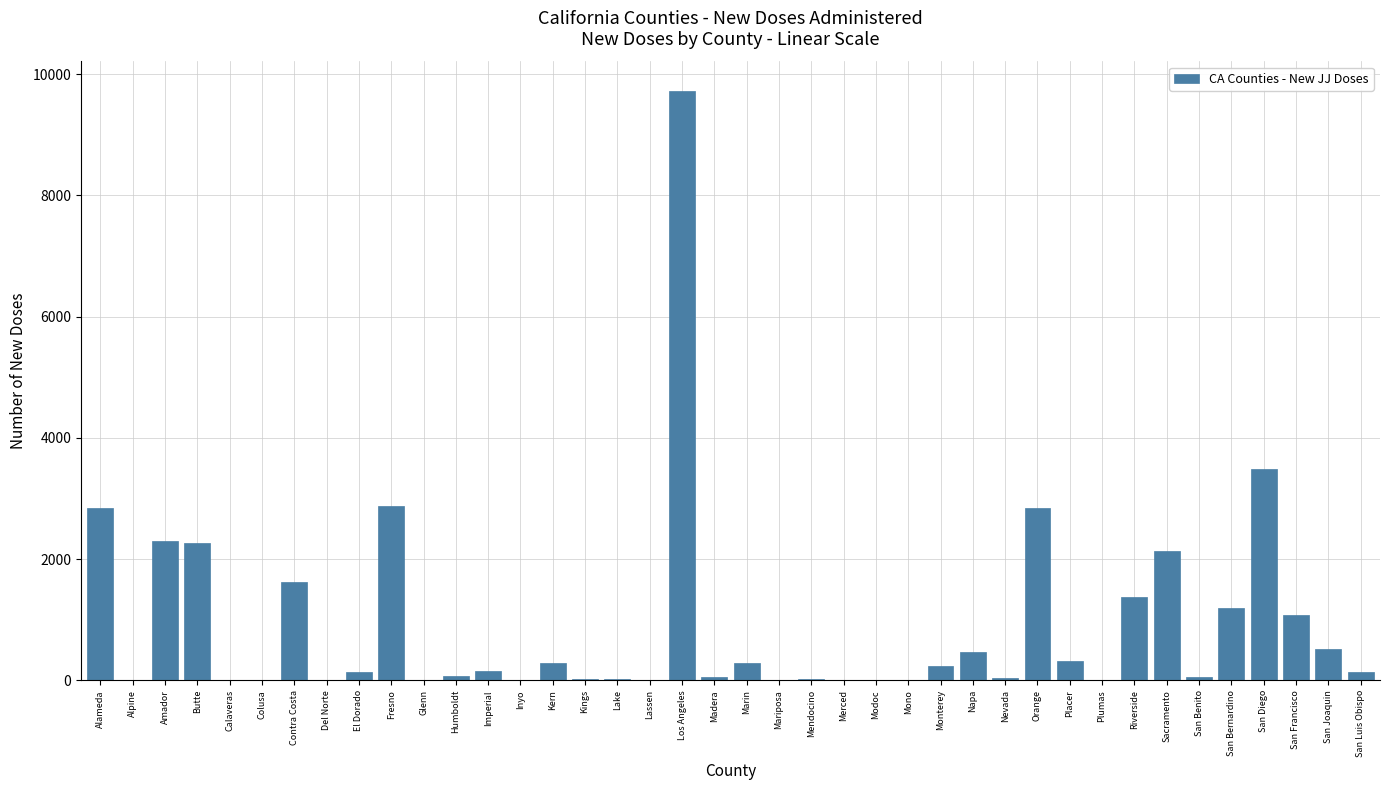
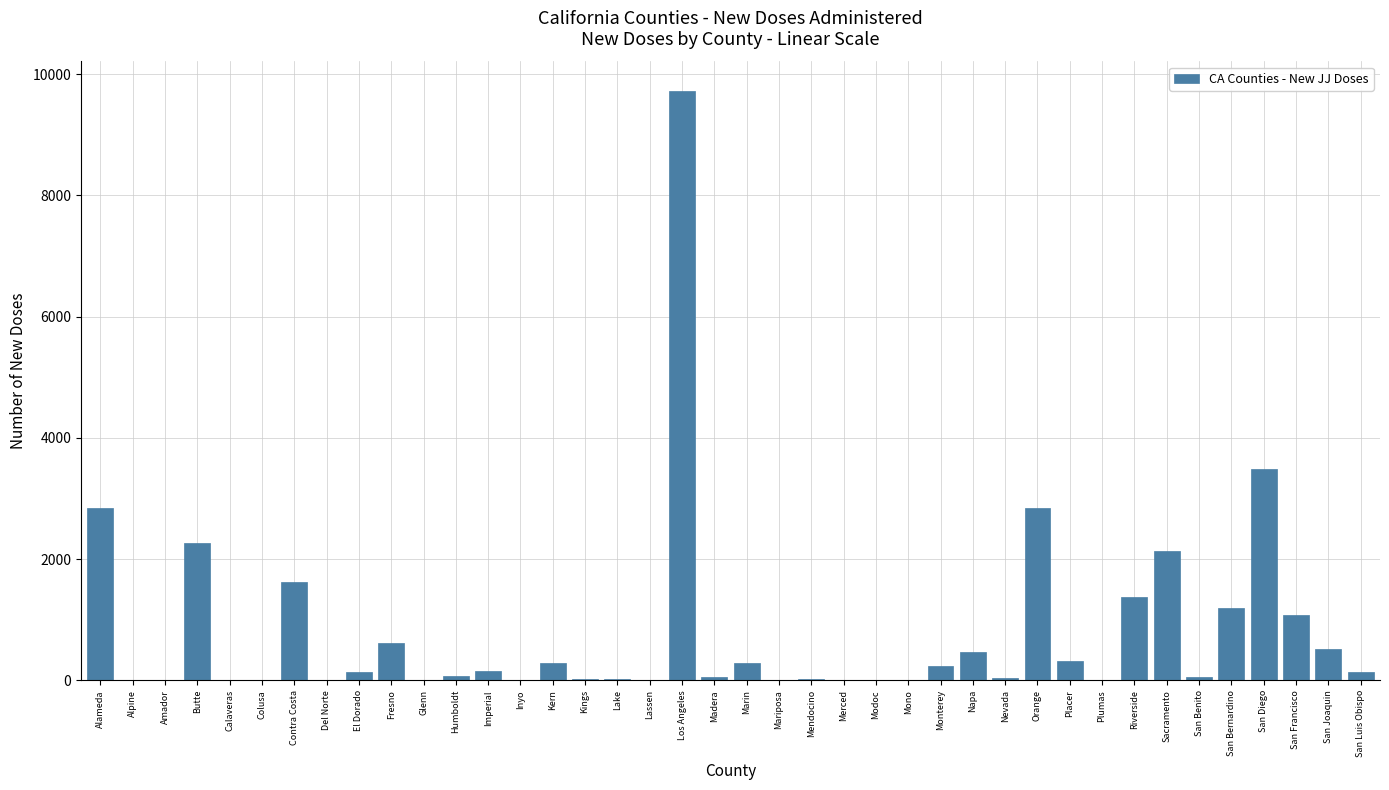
  {
    "Alameda": 2800,
    "Alpine": 0,
-   "Amador": 2300,
+   "Amador": 0,
    "Butte": 2300,
    "Contra Costa": 1600,
    "El Dorado": 100,
-   "Fresno": 2900,
+   "Fresno": 600,
    "Humboldt": 100,
    "Imperial": 200,
    "Kern": 300,
    "Lassen": 0,
    "Los Angeles": 9700,
    "Madera": 100,
    "Marin": 300,
    "Monterey": 200,
    "Napa": 500,
    "Nevada": 0,
    "Orange": 2800,
    "Placer": 300,
    "Riverside": 1400,
    "Sacramento": 2100,
    "San Benito": 100,
    "San Bernardino": 1200,
    "San Diego": 3500,
    "San Francisco": 1100,
    "San Joaquin": 500,
    "San Luis Obispo": 100
  }
